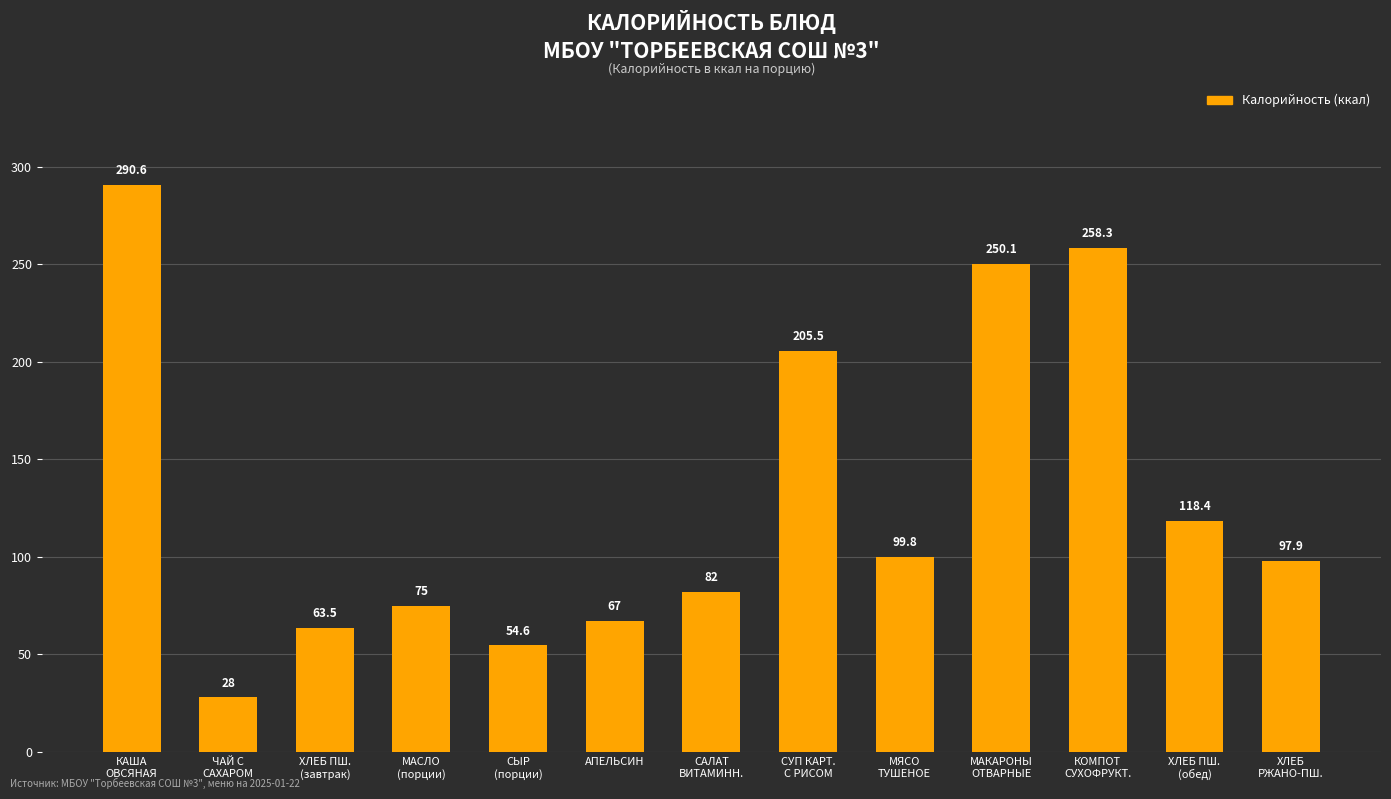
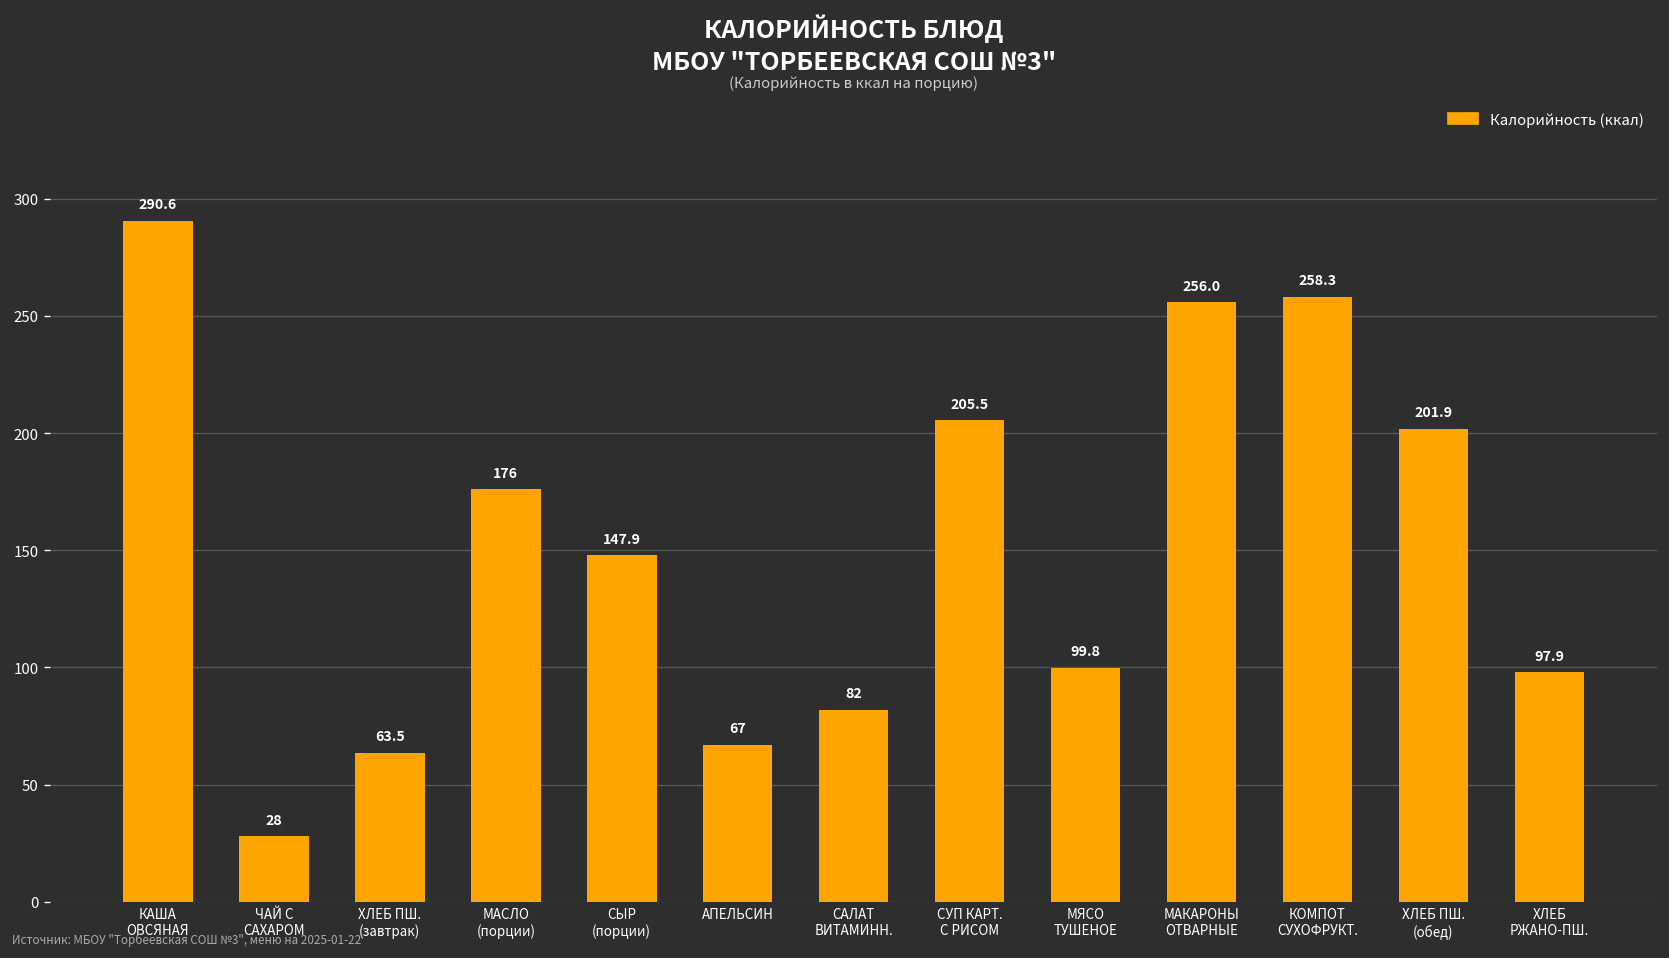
  {
    "КАША ОВСЯНАЯ": 290.6,
    "ЧАЙ С САХАРОМ": 28,
    "ХЛЕБ ПШ. (завтрак)": 63.5,
-   "МАСЛО (порции)": 75,
-   "СЫР (порции)": 54.6,
+   "МАСЛО (порции)": 176,
+   "СЫР (порции)": 147.9,
    "АПЕЛЬСИН": 67,
    "САЛАТ ВИТАМИНН.": 82,
    "СУП КАРТ. С РИСОМ": 205.5,
    "МЯСО ТУШЕНОЕ": 99.8,
-   "МАКАРОНЫ ОТВАРНЫЕ": 250.1,
+   "МАКАРОНЫ ОТВАРНЫЕ": 256.0,
    "КОМПОТ СУХОФРУКТ.": 258.3,
-   "ХЛЕБ ПШ. (обед)": 118.4,
+   "ХЛЕБ ПШ. (обед)": 201.9,
    "ХЛЕБ РЖАНО-ПШ.": 97.9
  }
